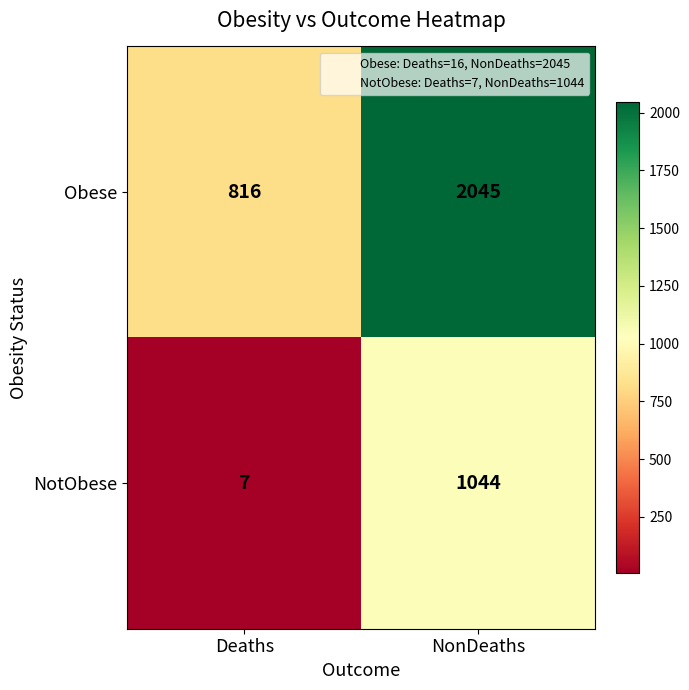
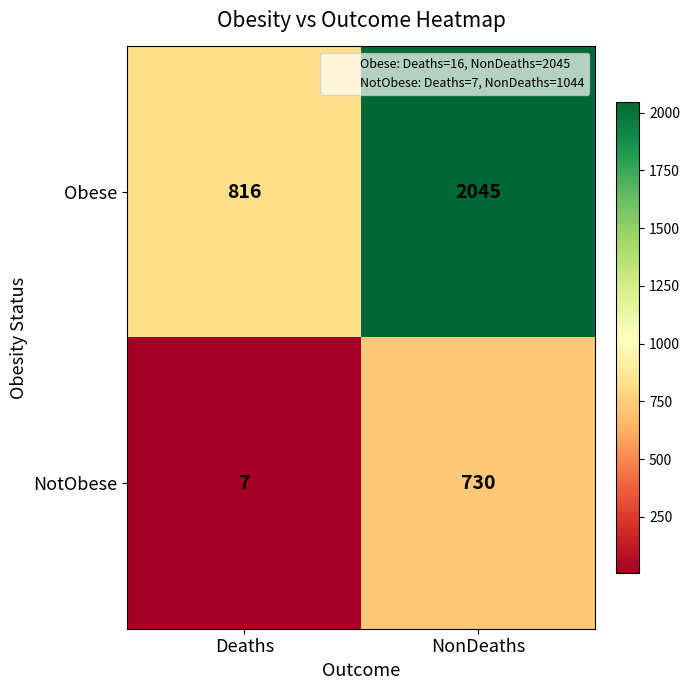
  {
    "Obese": {
      "Deaths": 816,
      "NonDeaths": 2045
    },
    "NotObese": {
      "Deaths": 7,
-     "NonDeaths": 1044
+     "NonDeaths": 730
    }
  }
